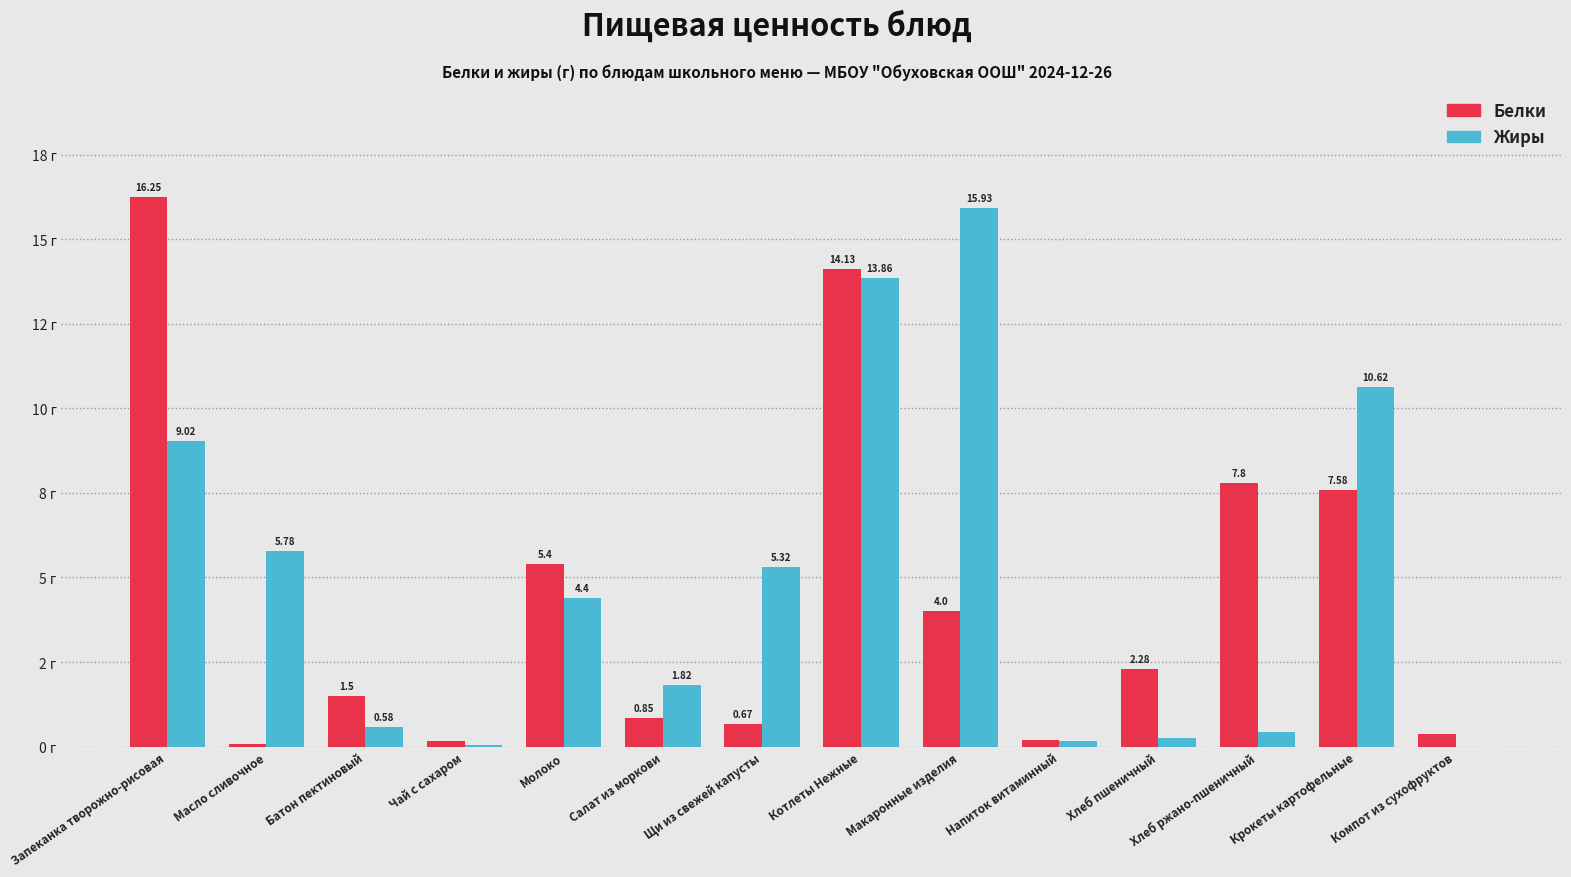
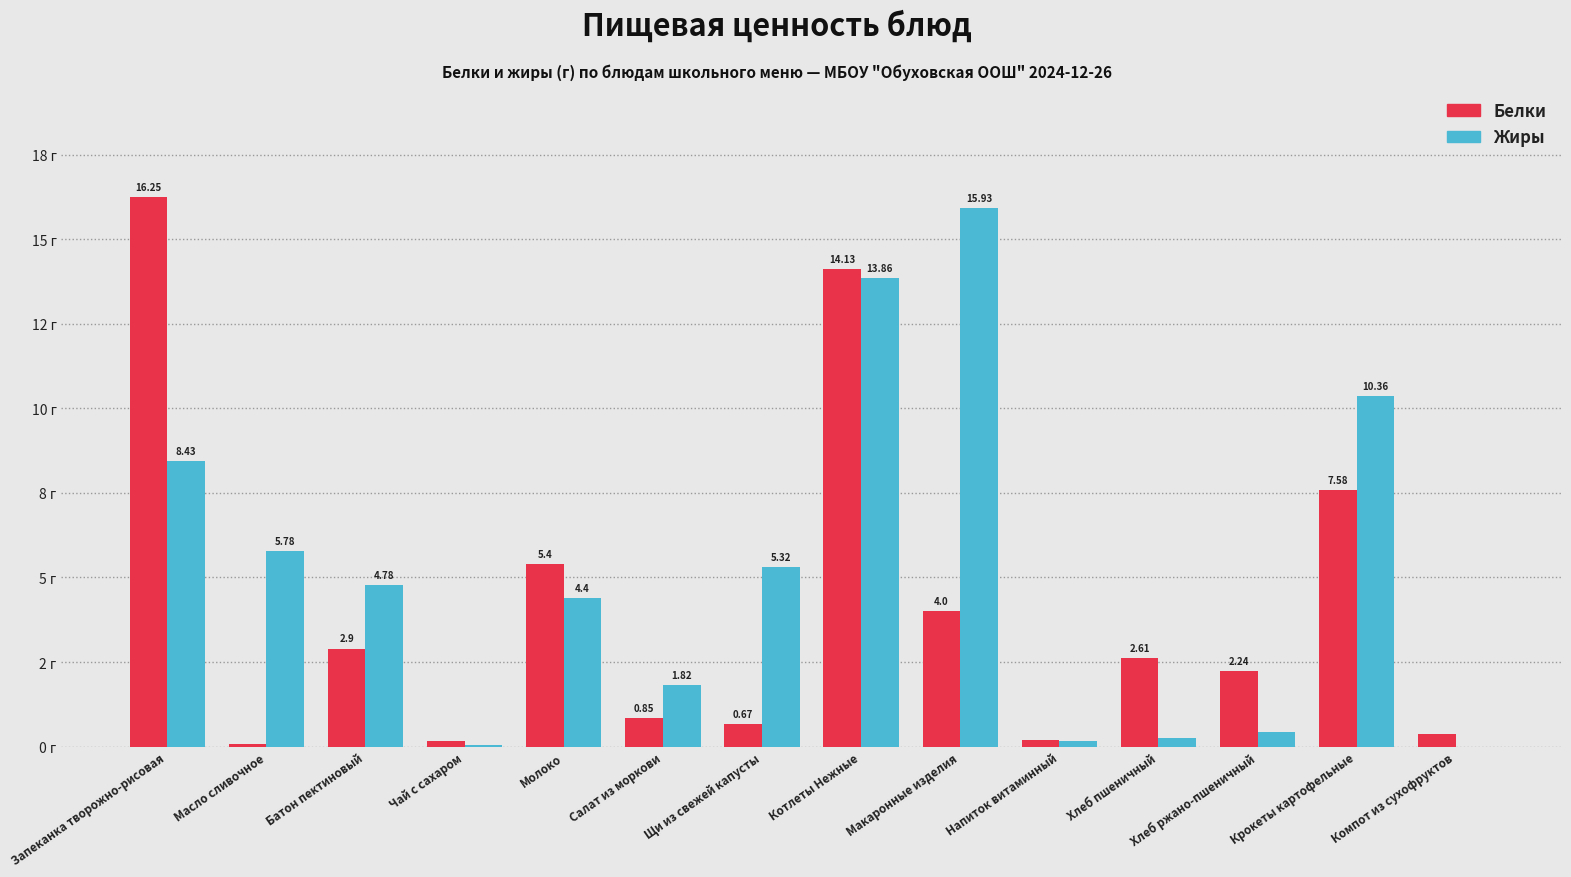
  {
    "Белки": {
      "Запеканка творожно-рисовая": 16.25,
-     "Батон пектиновый": 1.5,
+     "Батон пектиновый": 2.9,
      "Молоко": 5.4,
      "Салат из моркови": 0.85,
      "Щи из свежей капусты": 0.67,
      "Котлеты Нежные": 14.13,
      "Макаронные изделия": 4.0,
-     "Хлеб пшеничный": 2.28,
-     "Хлеб ржано-пшеничный": 7.8,
+     "Хлеб пшеничный": 2.61,
+     "Хлеб ржано-пшеничный": 2.24,
      "Крокеты картофельные": 7.58
    },
    "Жиры": {
-     "Запеканка творожно-рисовая": 9.02,
+     "Запеканка творожно-рисовая": 8.43,
      "Масло сливочное": 5.78,
-     "Батон пектиновый": 0.58,
+     "Батон пектиновый": 4.78,
      "Молоко": 4.4,
      "Салат из моркови": 1.82,
      "Щи из свежей капусты": 5.32,
      "Котлеты Нежные": 13.86,
      "Макаронные изделия": 15.93,
-     "Крокеты картофельные": 10.62
+     "Крокеты картофельные": 10.36
    }
  }
